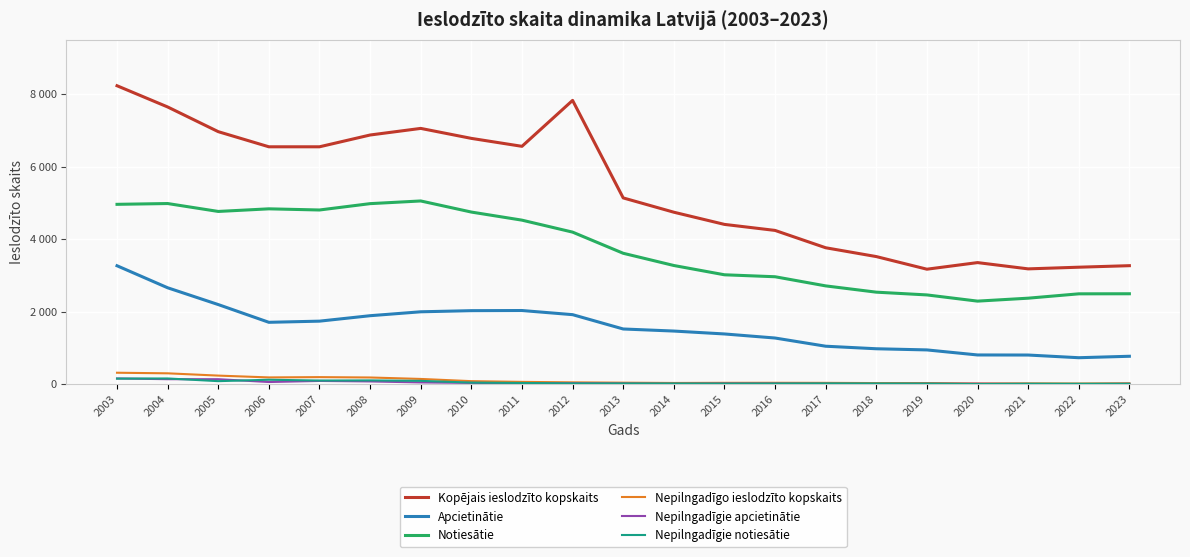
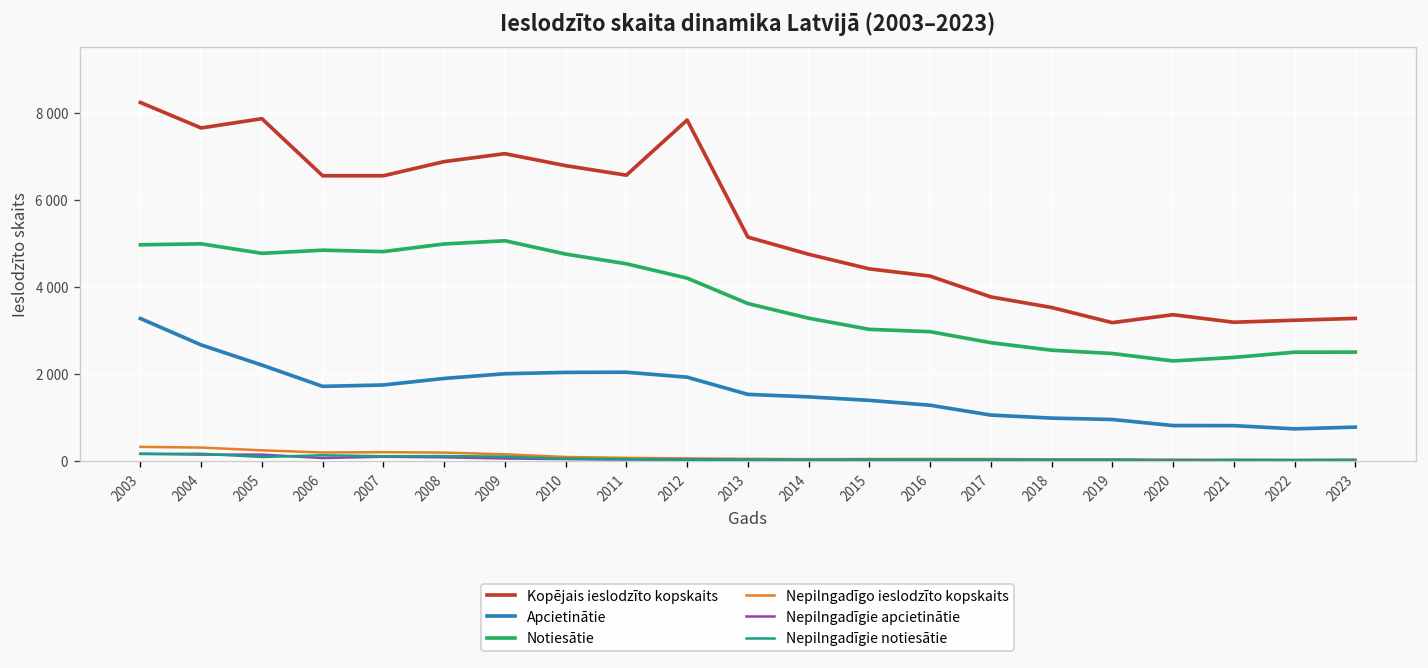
  {
    "Kopējais ieslodzīto kopskaits": {
      "2003": 8200,
      "2004": 7600,
-     "2005": 7000,
+     "2005": 7900,
      "2006": 6500,
      "2007": 6500,
      "2008": 6900,
      "2009": 7100,
      "2010": 6800,
      "2011": 6600,
      "2012": 7800,
      "2013": 5100,
      "2014": 4700,
      "2015": 4400,
      "2016": 4200,
      "2017": 3800,
      "2018": 3500,
      "2019": 3200,
      "2020": 3400,
      "2021": 3200,
      "2022": 3200,
      "2023": 3300
    },
    "Apcietinātie": {
      "2003": 3300,
      "2004": 2700,
      "2005": 2200,
      "2006": 1700,
      "2007": 1700,
      "2008": 1900,
      "2009": 2000,
      "2010": 2000,
      "2011": 2000,
      "2012": 1900,
      "2013": 1500,
      "2014": 1500,
      "2015": 1400,
      "2016": 1300,
      "2017": 1100,
      "2018": 1000,
      "2019": 900,
      "2020": 800,
      "2021": 800,
      "2022": 700,
      "2023": 800
    },
    "Nepilngadīgo ieslodzīto kopskaits": {
      "2003": 300,
      "2004": 300,
      "2005": 200,
      "2007": 200,
      "2008": 200
    }
  }
